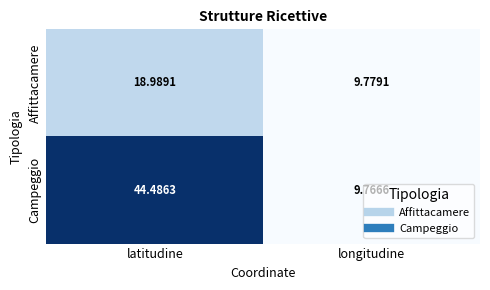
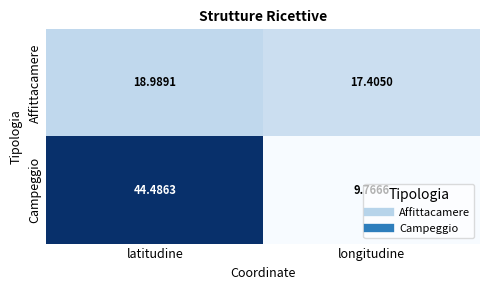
  {
    "Affittacamere": {
      "latitudine": 18.9891,
-     "longitudine": 9.7791
+     "longitudine": 17.4050
    },
    "Campeggio": {
      "latitudine": 44.4863
    }
  }
